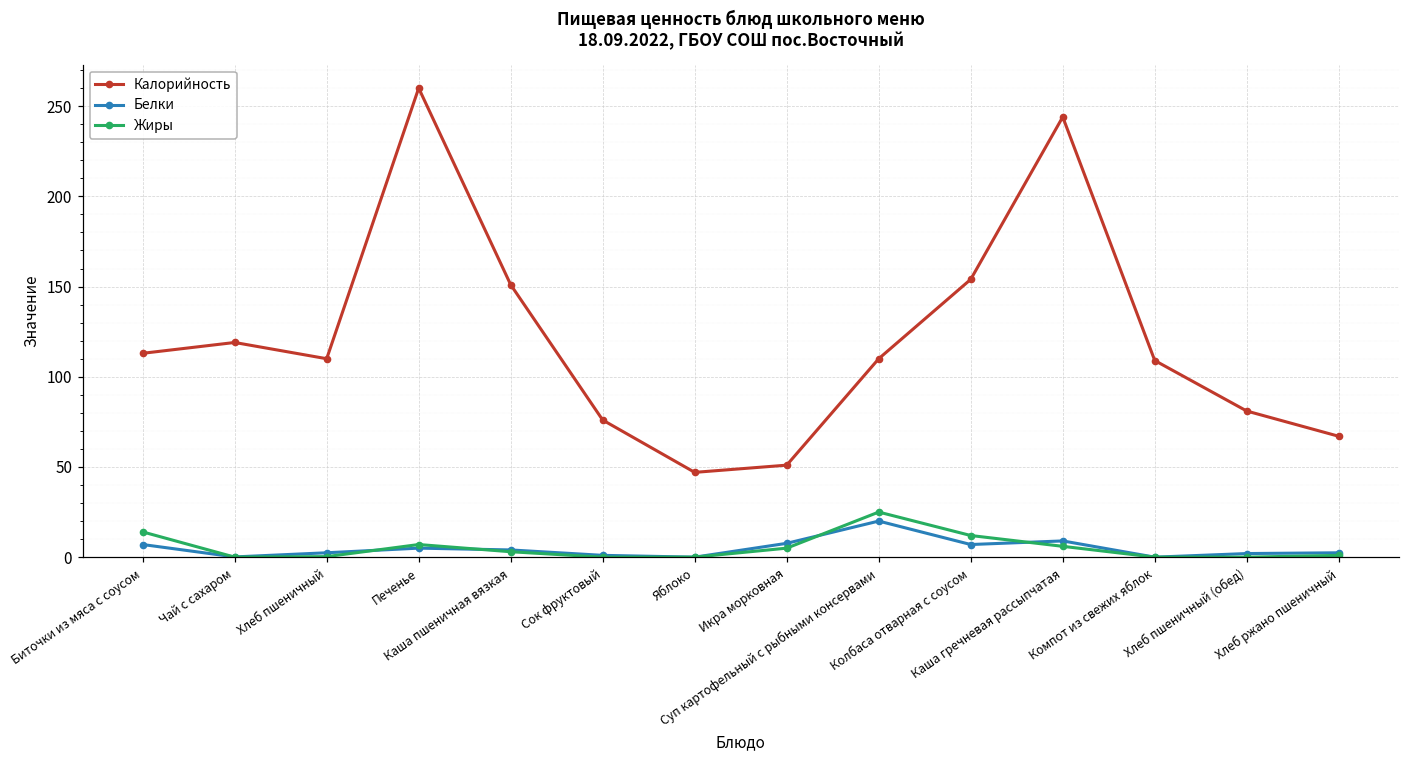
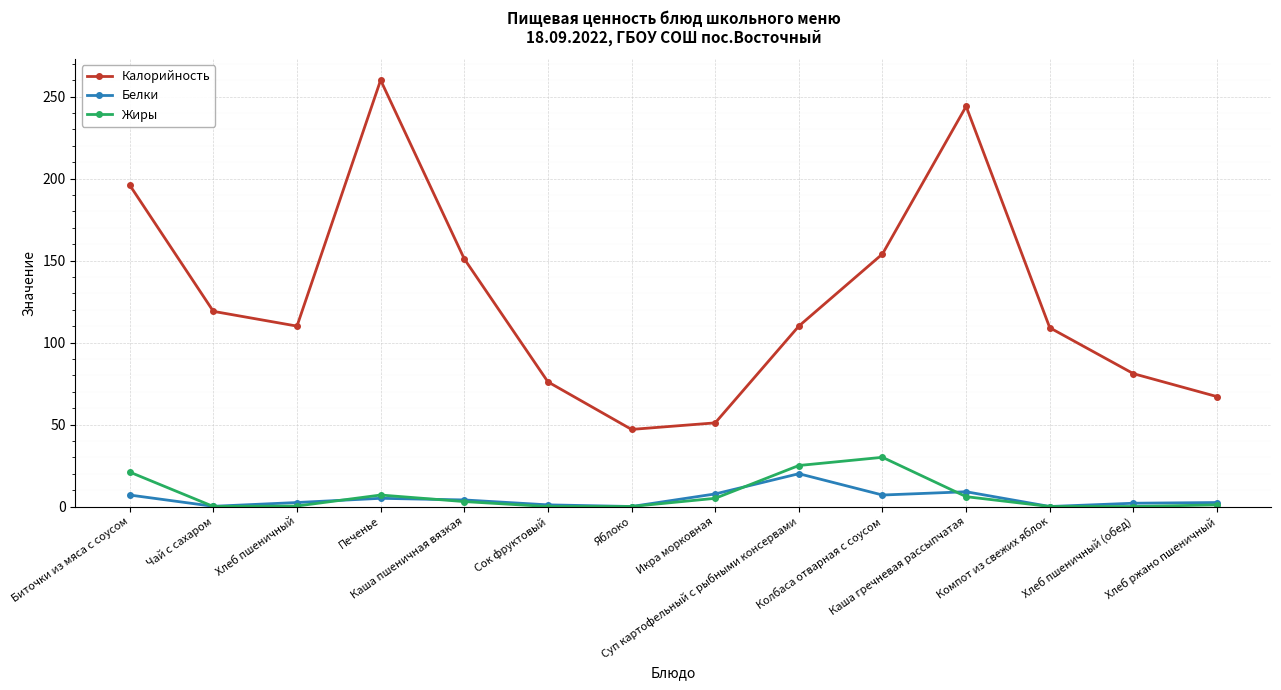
  {
    "Калорийность": {
-     "Биточки из мяса с соусом": 113,
+     "Биточки из мяса с соусом": 196,
      "Чай с сахаром": 119,
      "Хлеб пшеничный": 110,
      "Печенье": 260,
      "Каша пшеничная вязкая": 151,
      "Сок фруктовый": 76,
      "Яблоко": 47,
      "Икра морковная": 51,
      "Суп картофельный с рыбными консервами": 110,
      "Колбаса отварная с соусом": 154,
      "Каша гречневая рассыпчатая": 244,
      "Компот из свежих яблок": 109,
      "Хлеб пшеничный (обед)": 81,
      "Хлеб ржано пшеничный": 67
    },
    "Белки": {
      "Биточки из мяса с соусом": 7,
      "Хлеб пшеничный": 2,
      "Печенье": 5,
      "Икра морковная": 8,
      "Суп картофельный с рыбными консервами": 20,
      "Колбаса отварная с соусом": 7,
      "Каша гречневая рассыпчатая": 9,
      "Хлеб пшеничный (обед)": 2
    },
    "Жиры": {
-     "Биточки из мяса с соусом": 14,
+     "Биточки из мяса с соусом": 21,
      "Хлеб пшеничный": 0,
      "Печенье": 7,
      "Икра морковная": 5,
      "Суп картофельный с рыбными консервами": 25,
-     "Колбаса отварная с соусом": 12,
+     "Колбаса отварная с соусом": 30,
      "Каша гречневая рассыпчатая": 6,
      "Хлеб пшеничный (обед)": 0
    }
  }
